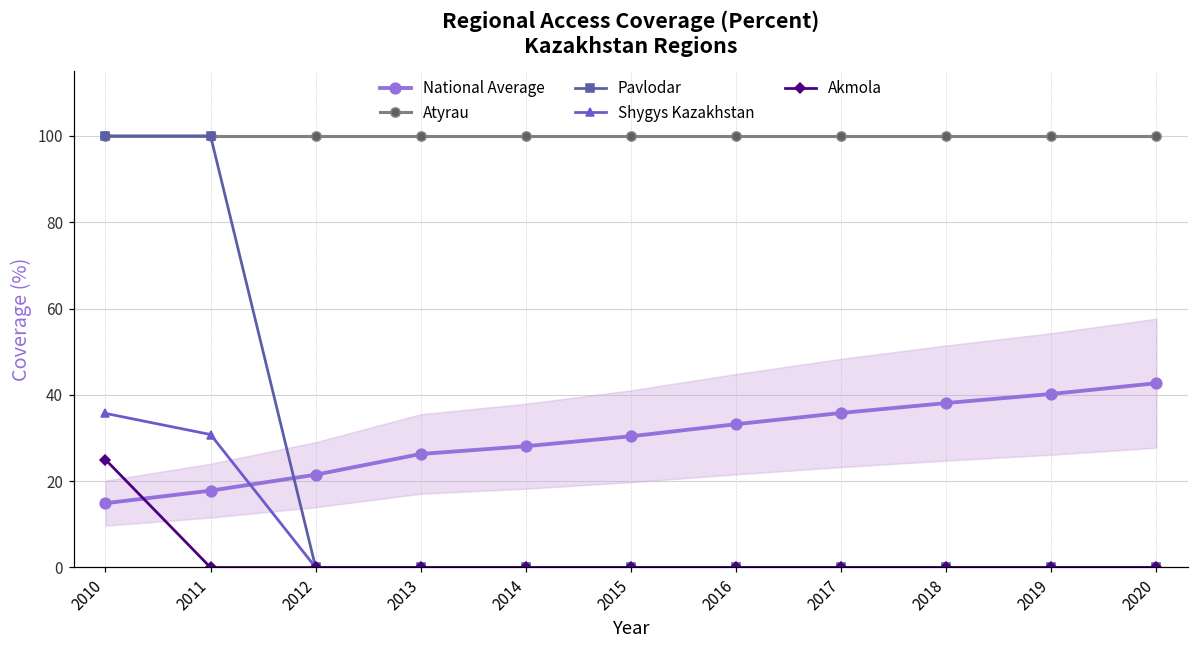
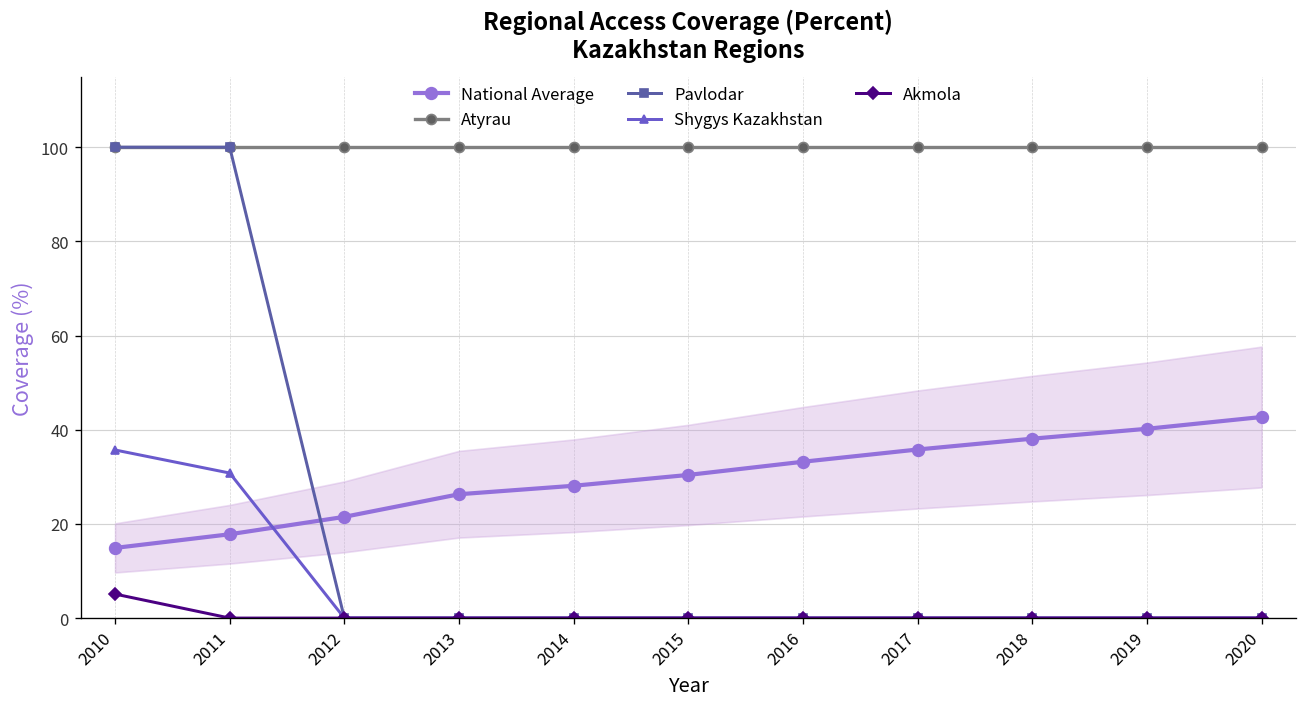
  {
    "Atyrau": {
      "2012": 100,
      "2013": 100,
      "2014": 100,
      "2015": 100,
      "2016": 100,
      "2017": 100,
      "2018": 100,
      "2019": 100,
      "2020": 100
    },
    "Akmola": {
-     "2010": 25,
+     "2010": 5,
      "2011": 0
    }
  }
